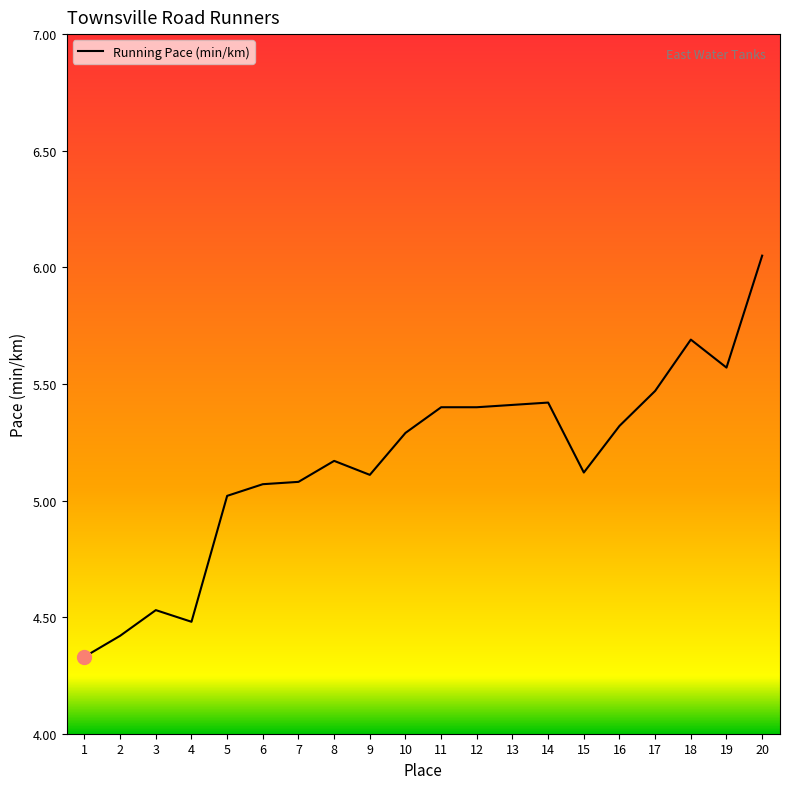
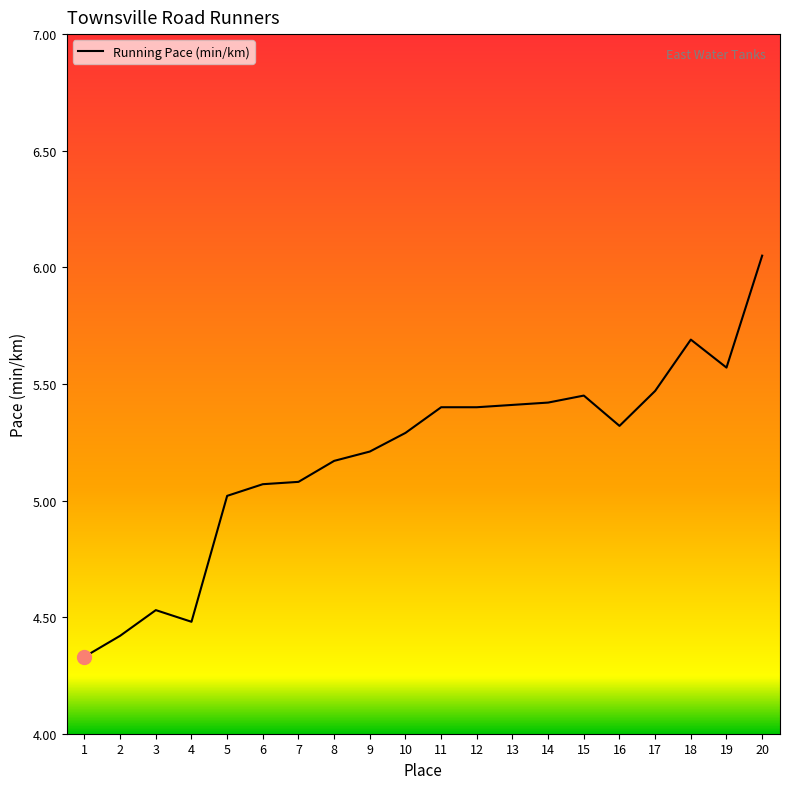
  {
    "Running Pace (min/km)": {
      "2": 4.42,
      "3": 4.53,
      "4": 4.48,
      "5": 5.02,
      "6": 5.07,
      "7": 5.08,
      "8": 5.17,
-     "9": 5.11,
+     "9": 5.21,
      "10": 5.29,
      "11": 5.40,
      "12": 5.40,
      "13": 5.41,
      "14": 5.42,
-     "15": 5.12,
+     "15": 5.45,
      "16": 5.32,
      "17": 5.47,
      "18": 5.69,
      "19": 5.57,
      "20": 6.05
    }
  }
